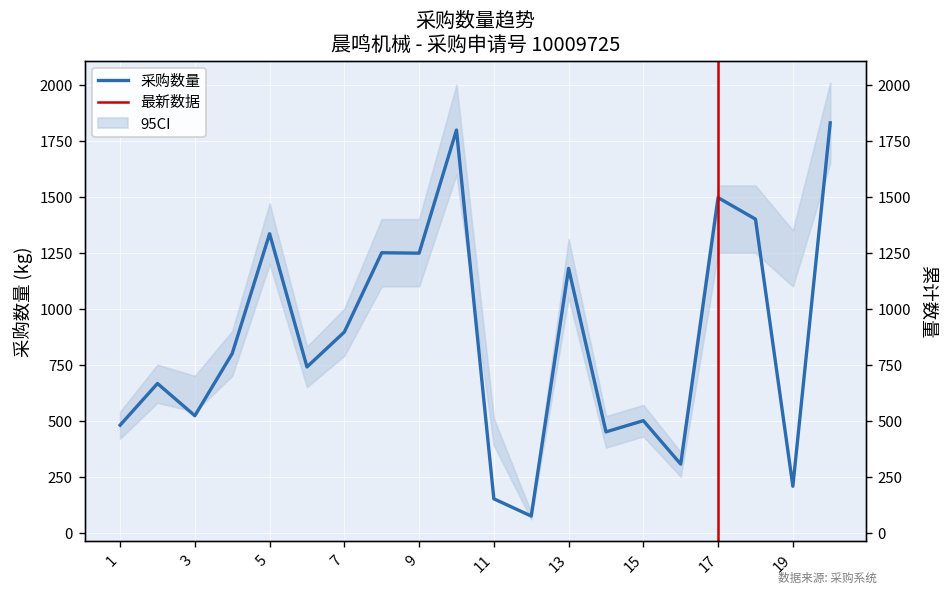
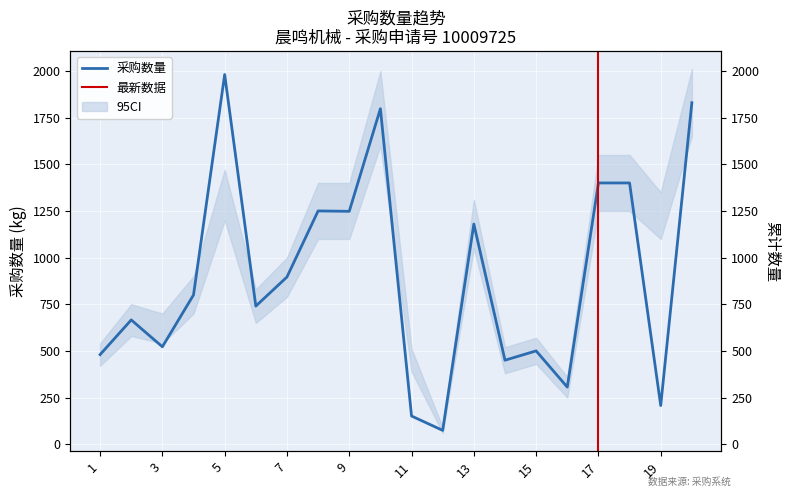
  {
    "采购数量": {
      "1": 480,
      "3": 520,
-     "5": 1340,
+     "5": 1980,
      "7": 900,
      "9": 1250,
      "11": 150,
      "13": 1180,
      "15": 500,
-     "17": 1500,
+     "17": 1400,
      "19": 210
    }
  }
